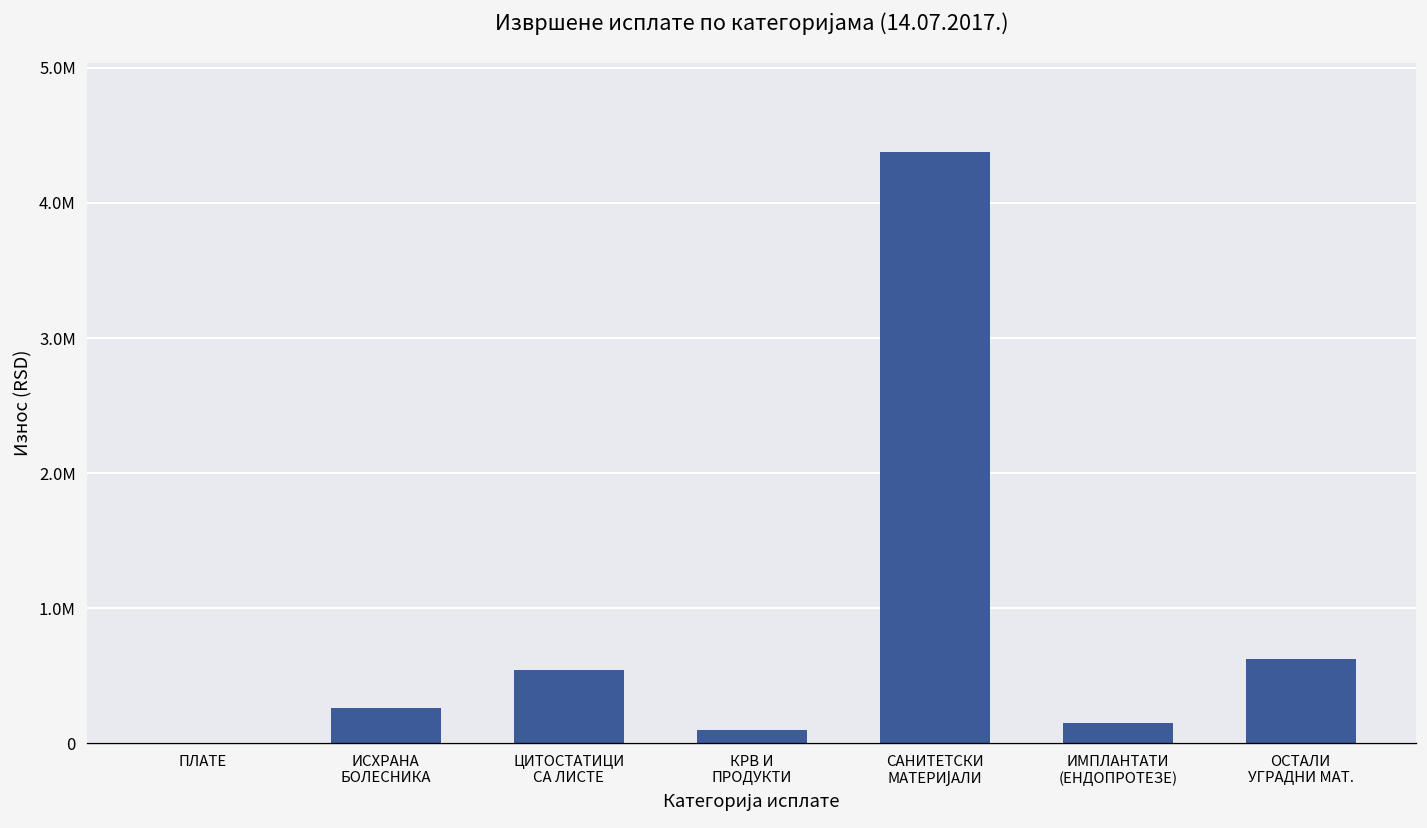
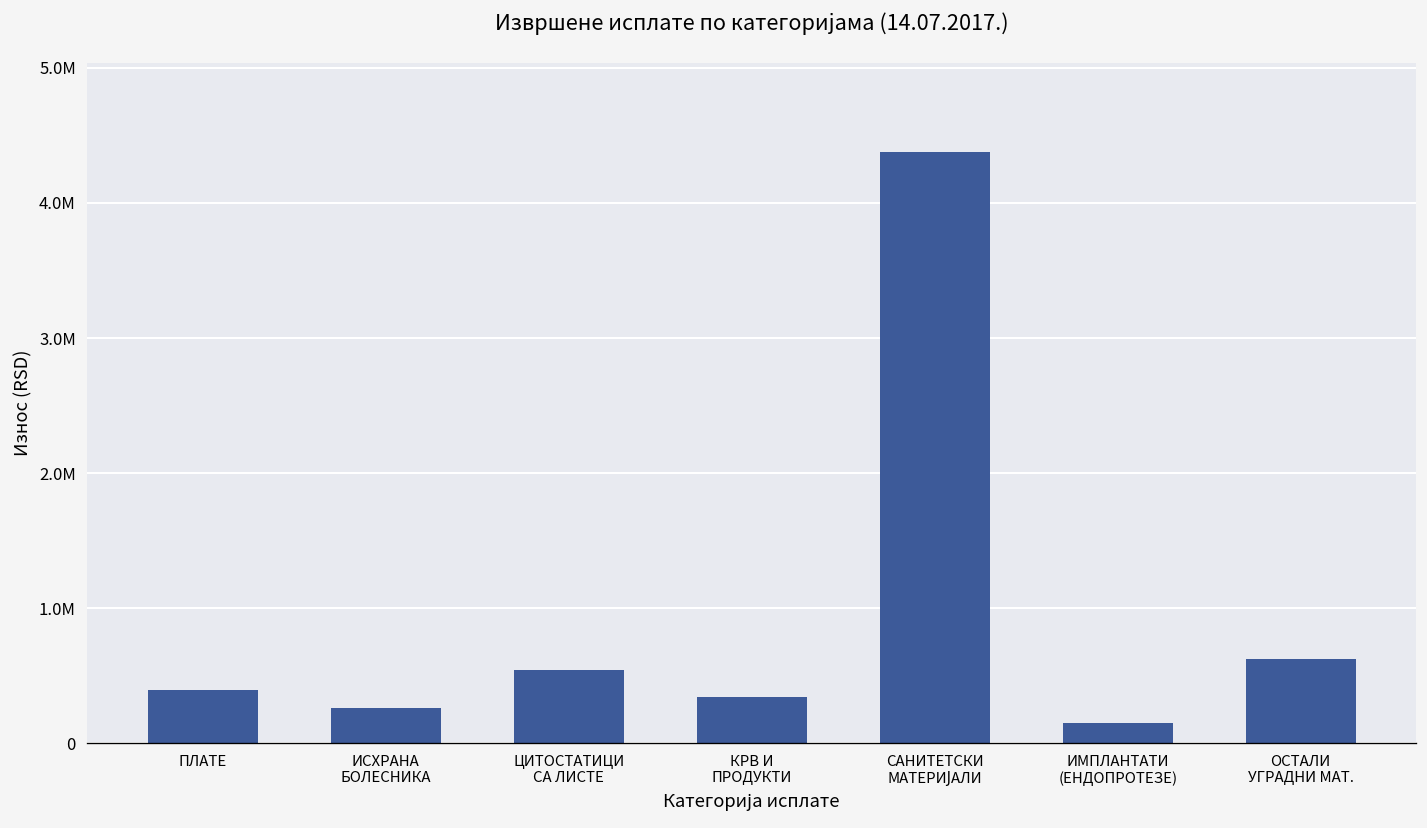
  {
-   "ПЛАТЕ": 0,
+   "ПЛАТЕ": 390000,
    "ИСХРАНА БОЛЕСНИКА": 260000,
    "ЦИТОСТАТИЦИ СА ЛИСТЕ": 540000,
-   "КРВ И ПРОДУКТИ": 100000,
+   "КРВ И ПРОДУКТИ": 340000,
    "САНИТЕТСКИ МАТЕРИЈАЛИ": 4380000,
    "ИМПЛАНТАТИ (ЕНДОПРОТЕЗЕ)": 150000,
    "ОСТАЛИ УГРАДНИ МАТ.": 620000
  }
